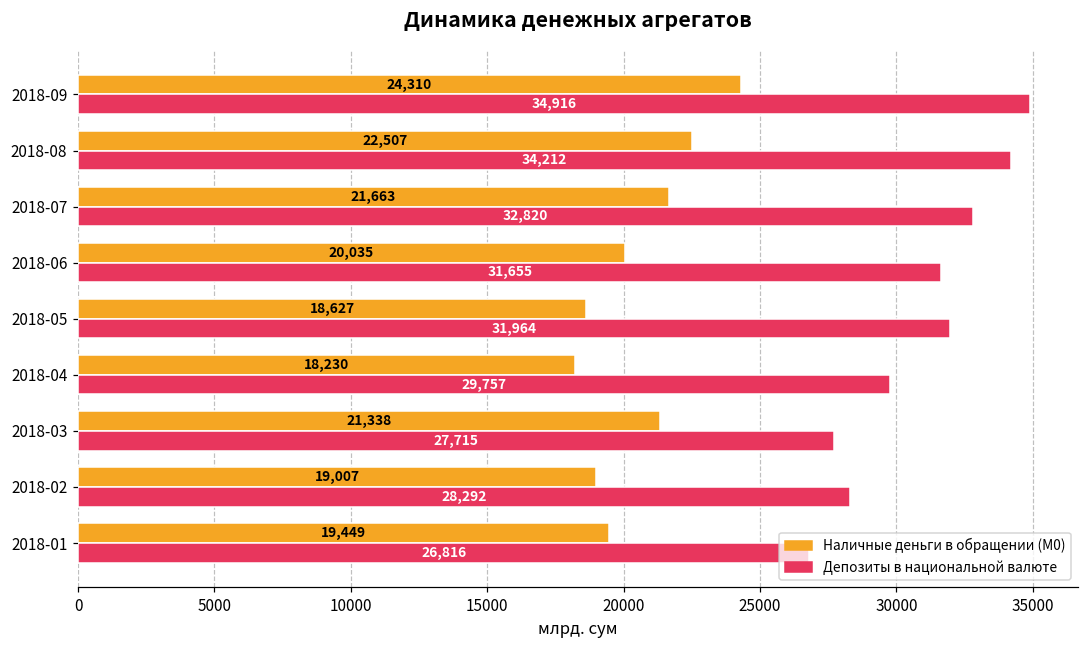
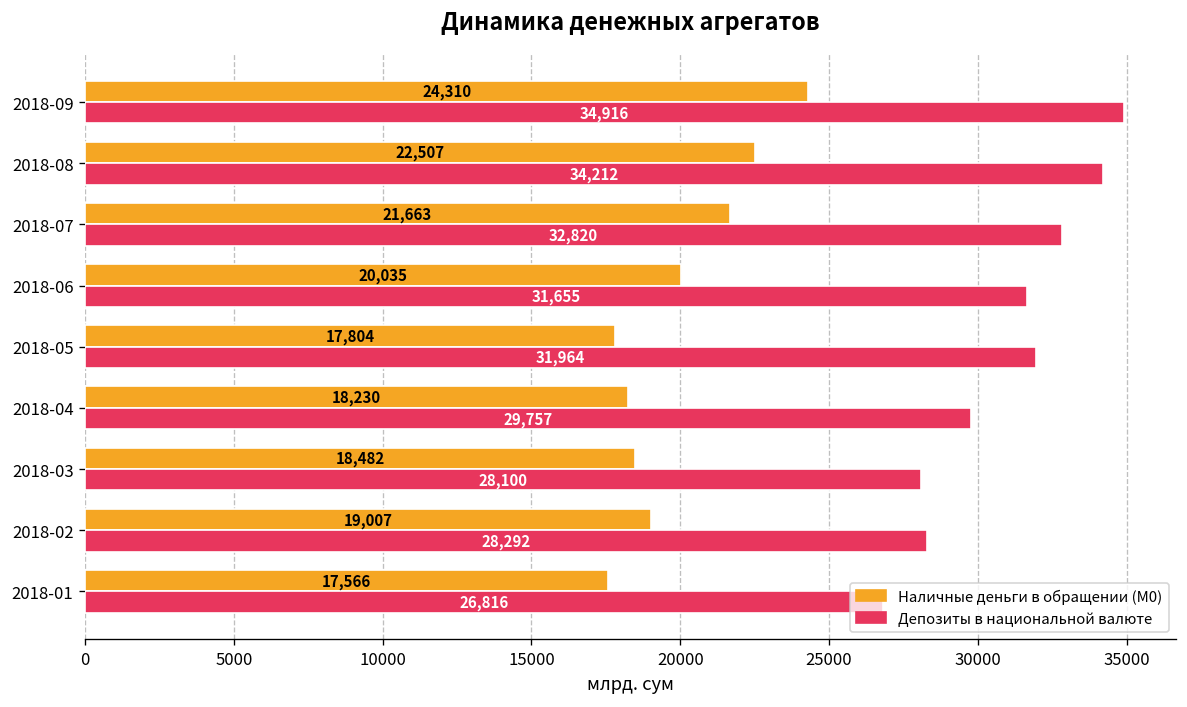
  {
    "Наличные деньги в обращении (М0)": {
      "2018-09": "24,310",
      "2018-08": "22,507",
      "2018-07": "21,663",
      "2018-06": "20,035",
-     "2018-05": "18,627",
+     "2018-05": "17,804",
      "2018-04": "18,230",
-     "2018-03": "21,338",
+     "2018-03": "18,482",
      "2018-02": "19,007",
-     "2018-01": "19,449"
+     "2018-01": "17,566"
    },
    "Депозиты в национальной валюте": {
      "2018-09": "34,916",
      "2018-08": "34,212",
      "2018-07": "32,820",
      "2018-06": "31,655",
      "2018-05": "31,964",
      "2018-04": "29,757",
-     "2018-03": "27,715",
+     "2018-03": "28,100",
      "2018-02": "28,292"
    }
  }
